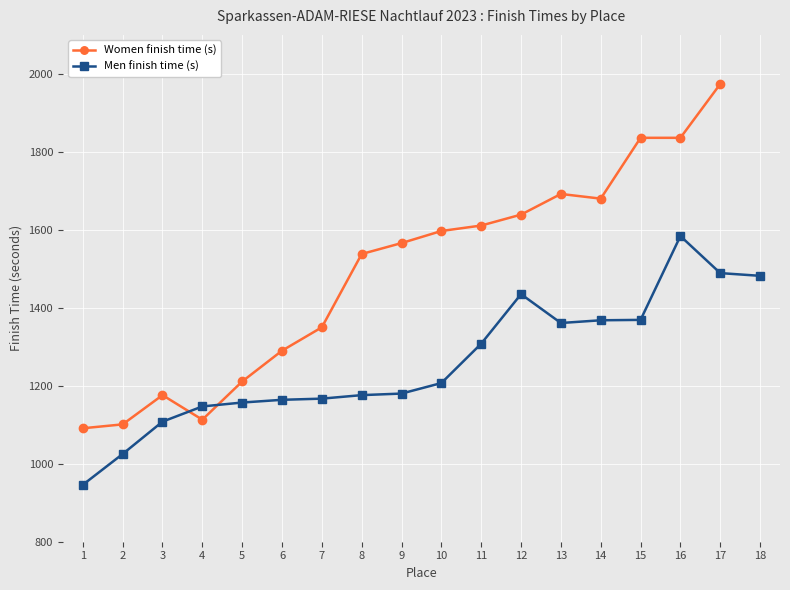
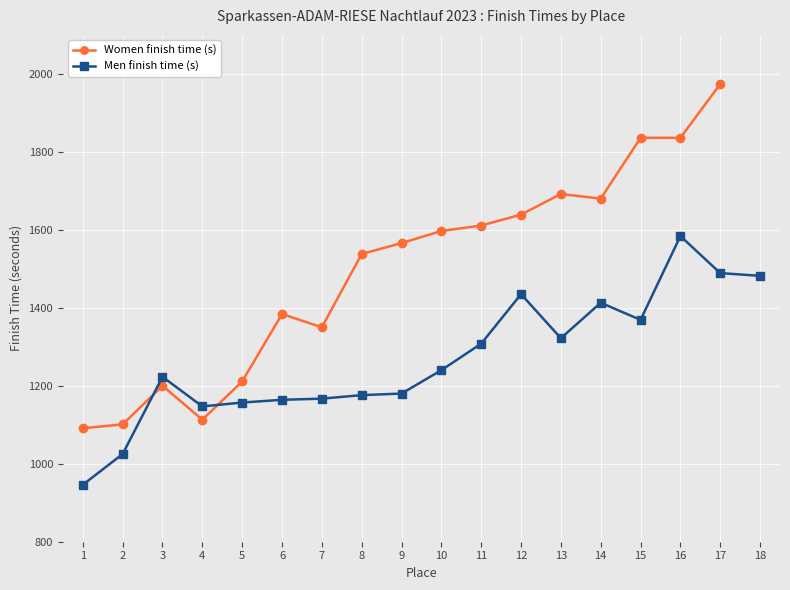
  {
    "Women finish time (s)": {
      "1": 1090,
      "2": 1100,
-     "3": 1180,
+     "3": 1200,
      "4": 1110,
      "5": 1210,
-     "6": 1290,
+     "6": 1380,
      "7": 1350,
      "8": 1540,
      "9": 1570,
      "10": 1600,
      "11": 1610,
      "12": 1640,
      "13": 1690,
      "14": 1680,
      "15": 1840,
      "16": 1840,
      "17": 1970
    },
    "Men finish time (s)": {
      "1": 950,
      "2": 1030,
-     "3": 1110,
+     "3": 1220,
      "4": 1150,
      "5": 1160,
      "6": 1160,
      "7": 1170,
      "8": 1180,
      "9": 1180,
-     "10": 1210,
+     "10": 1240,
      "11": 1310,
      "12": 1440,
-     "13": 1360,
-     "14": 1370,
+     "13": 1320,
+     "14": 1410,
      "15": 1370,
      "16": 1580,
      "17": 1490,
      "18": 1480
    }
  }
